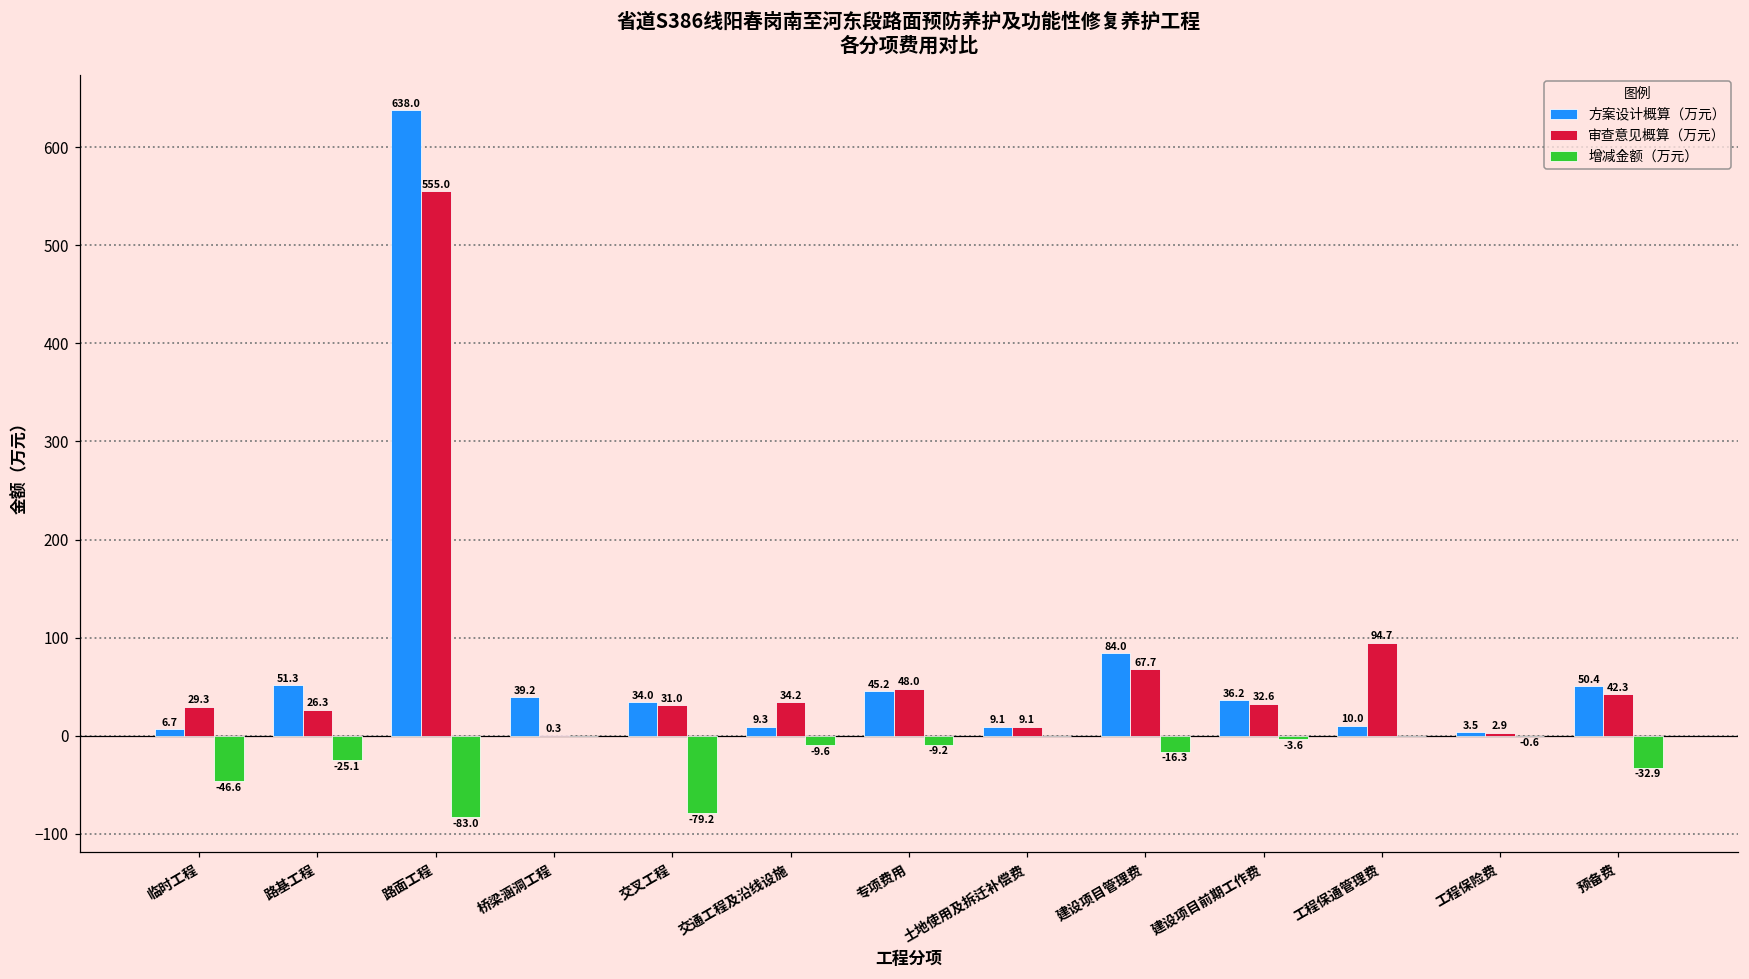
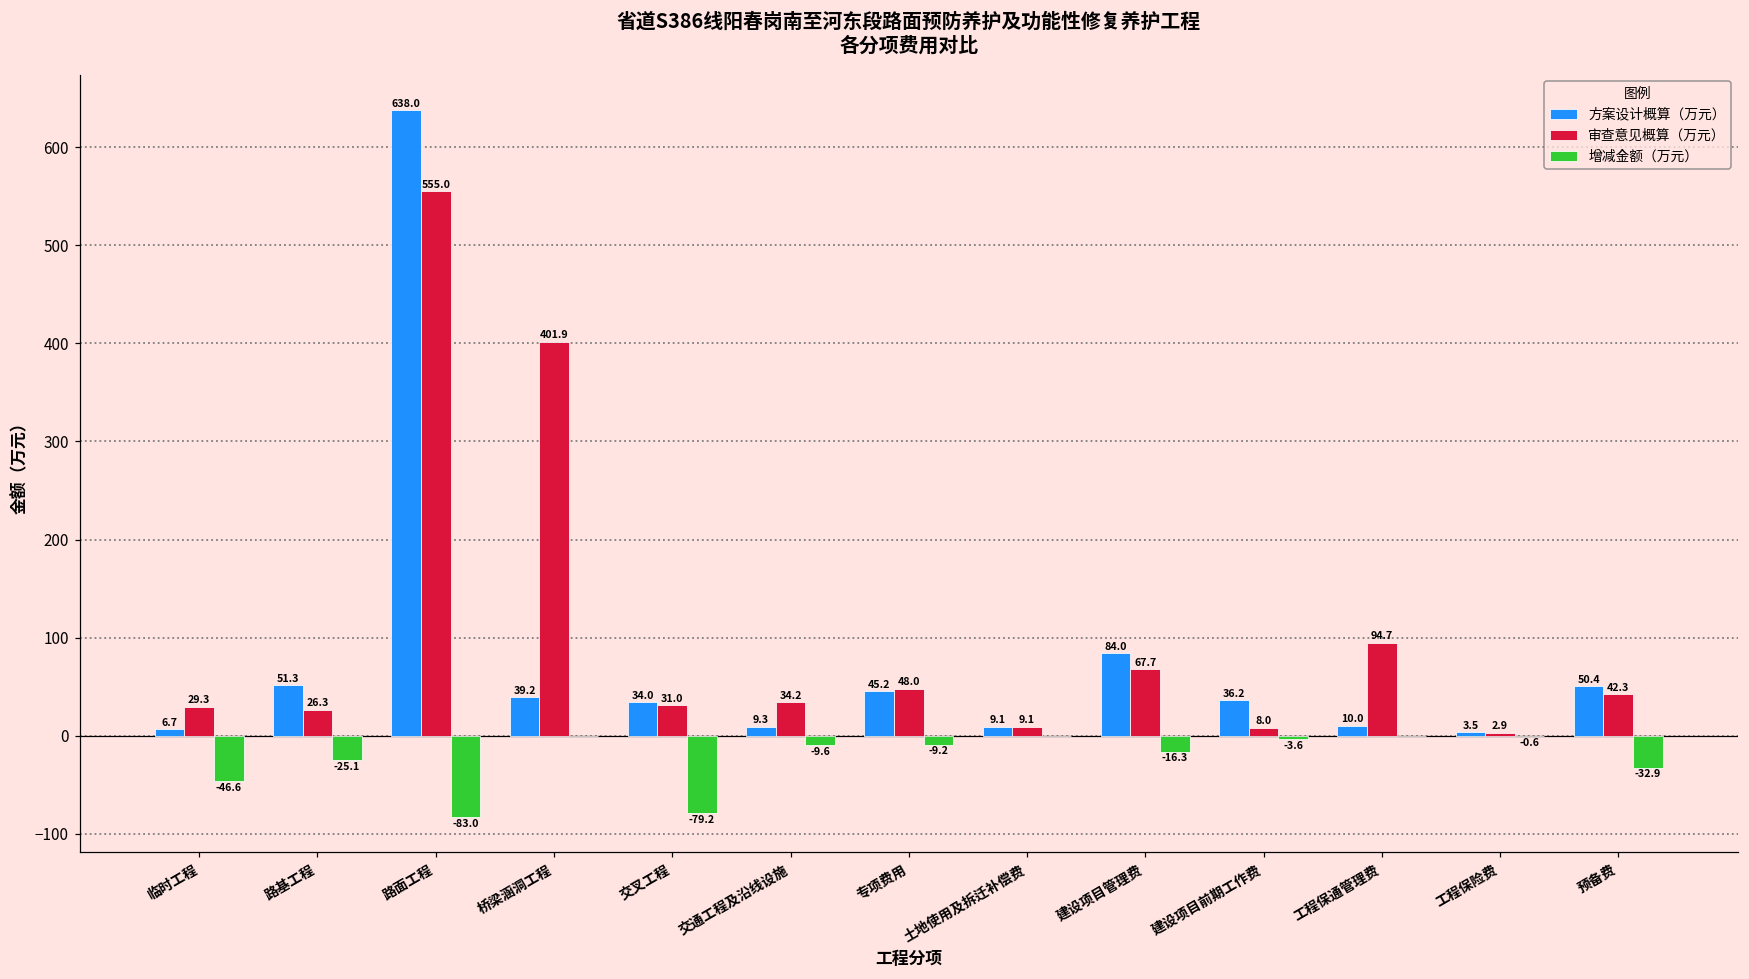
  {
    "方案设计概算（万元）": {
      "临时工程": 6.7,
      "路基工程": 51.3,
      "路面工程": 638.0,
      "桥梁涵洞工程": 39.2,
      "交叉工程": 34.0,
      "交通工程及沿线设施": 9.3,
      "专项费用": 45.2,
      "土地使用及拆迁补偿费": 9.1,
      "建设项目管理费": 84.0,
      "建设项目前期工作费": 36.2,
      "工程保通管理费": 10.0,
      "工程保险费": 3.5,
      "预备费": 50.4
    },
    "审查意见概算（万元）": {
      "临时工程": 29.3,
      "路基工程": 26.3,
      "路面工程": 555.0,
-     "桥梁涵洞工程": 0.3,
+     "桥梁涵洞工程": 401.9,
      "交叉工程": 31.0,
      "交通工程及沿线设施": 34.2,
      "专项费用": 48.0,
      "土地使用及拆迁补偿费": 9.1,
      "建设项目管理费": 67.7,
-     "建设项目前期工作费": 32.6,
+     "建设项目前期工作费": 8.0,
      "工程保通管理费": 94.7,
      "工程保险费": 2.9,
      "预备费": 42.3
    },
    "增减金额（万元）": {
      "临时工程": -46.6,
      "路基工程": -25.1,
      "路面工程": -83.0,
      "交叉工程": -79.2,
      "交通工程及沿线设施": -9.6,
      "专项费用": -9.2,
      "建设项目管理费": -16.3,
      "建设项目前期工作费": -3.6,
      "工程保险费": -0.6,
      "预备费": -32.9
    }
  }
